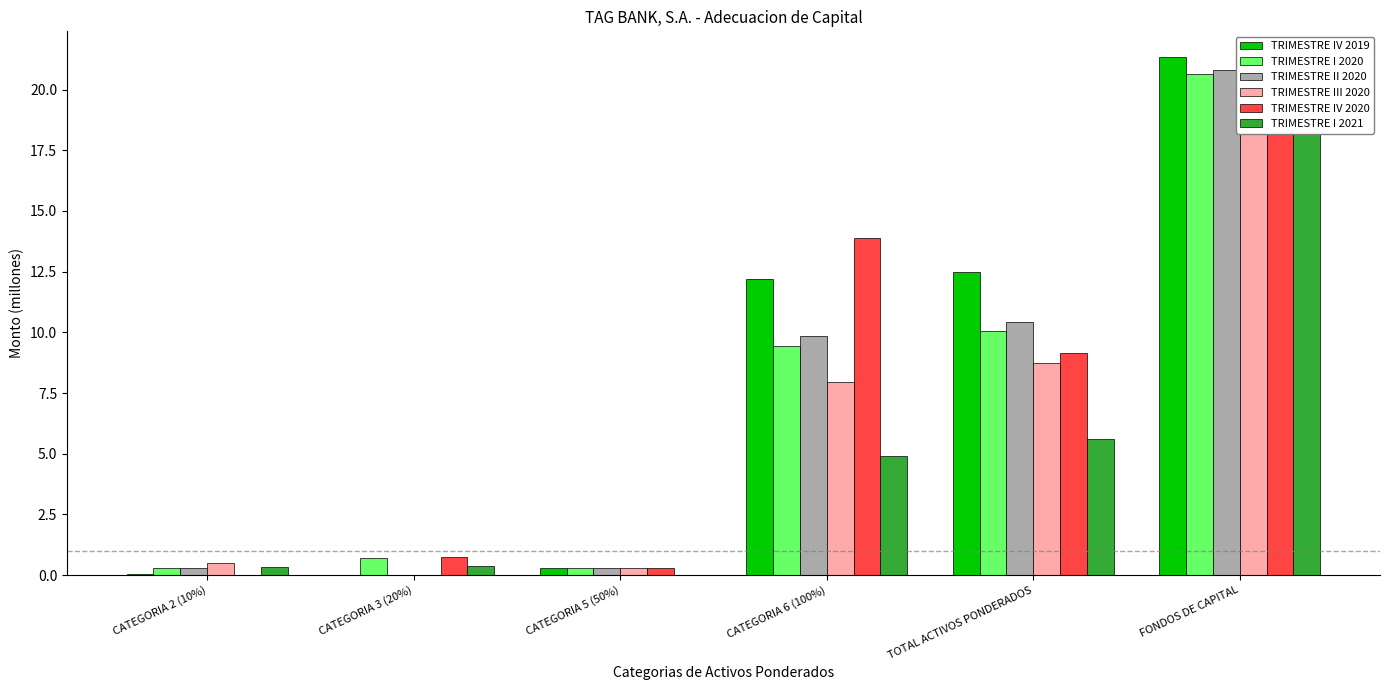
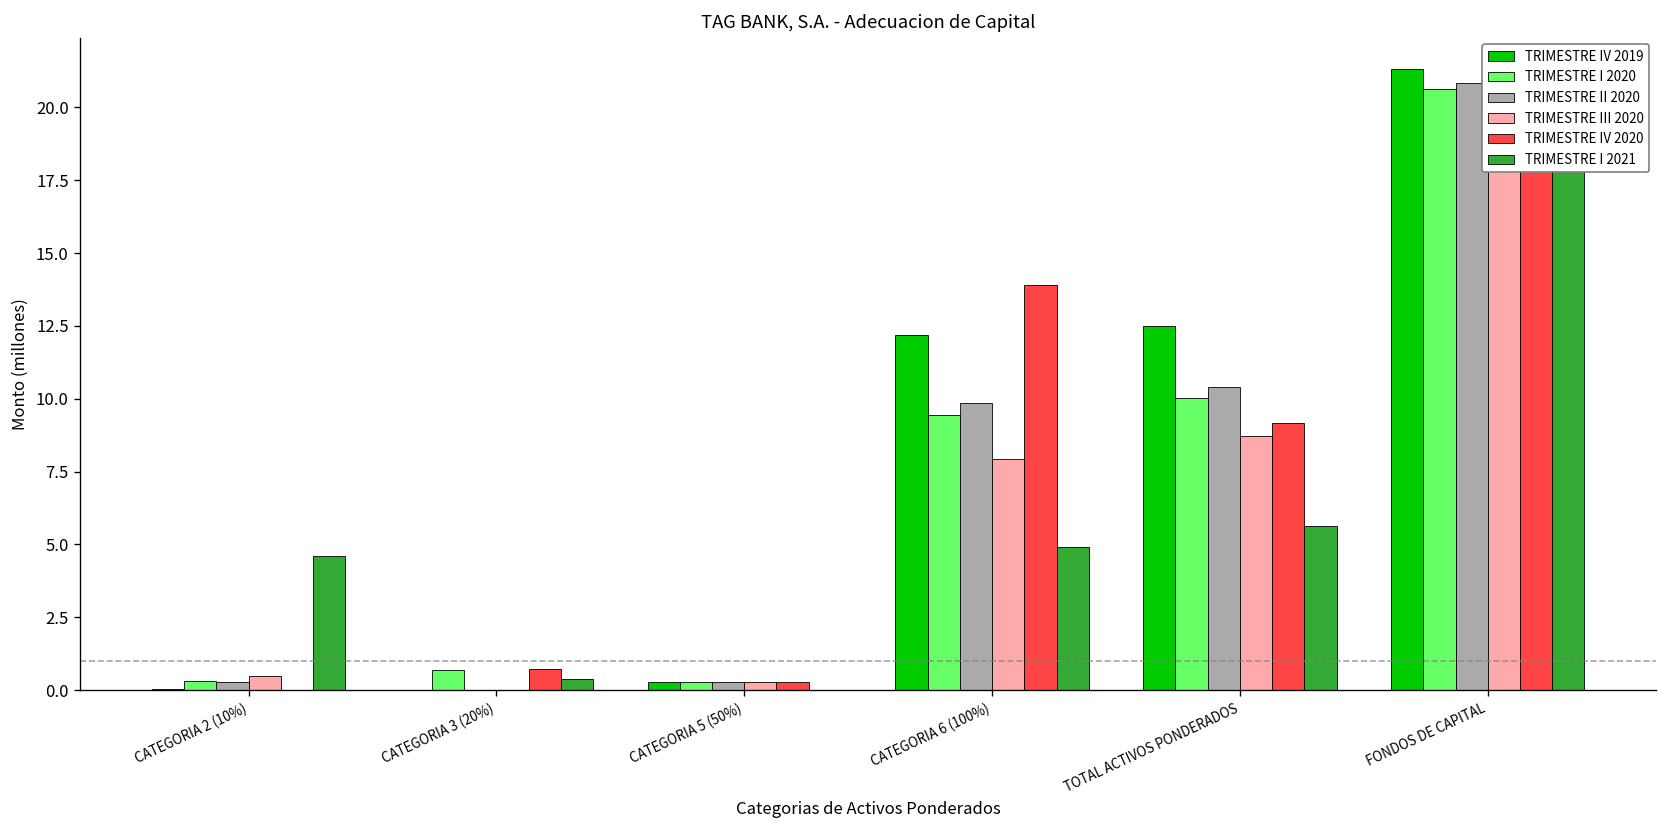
  {
    "TRIMESTRE IV 2019": {
      "CATEGORIA 3 (20%)": 0.0,
      "CATEGORIA 5 (50%)": 0.3,
      "CATEGORIA 6 (100%)": 12.2,
      "TOTAL ACTIVOS PONDERADOS": 12.5,
      "FONDOS DE CAPITAL": 21.3
    },
    "TRIMESTRE I 2020": {
      "CATEGORIA 2 (10%)": 0.3,
      "CATEGORIA 3 (20%)": 0.7,
      "CATEGORIA 5 (50%)": 0.3,
      "CATEGORIA 6 (100%)": 9.4,
      "TOTAL ACTIVOS PONDERADOS": 10.0,
      "FONDOS DE CAPITAL": 20.6
    },
    "TRIMESTRE II 2020": {
      "CATEGORIA 2 (10%)": 0.3,
      "CATEGORIA 3 (20%)": 0.0,
      "CATEGORIA 5 (50%)": 0.3,
      "CATEGORIA 6 (100%)": 9.8,
      "TOTAL ACTIVOS PONDERADOS": 10.4,
      "FONDOS DE CAPITAL": 20.8
    },
    "TRIMESTRE III 2020": {
      "CATEGORIA 2 (10%)": 0.5,
      "CATEGORIA 3 (20%)": 0.0,
      "CATEGORIA 5 (50%)": 0.3,
      "CATEGORIA 6 (100%)": 7.9,
      "TOTAL ACTIVOS PONDERADOS": 8.7
    },
    "TRIMESTRE IV 2020": {
      "CATEGORIA 3 (20%)": 0.7,
      "CATEGORIA 5 (50%)": 0.3,
      "CATEGORIA 6 (100%)": 13.9,
      "TOTAL ACTIVOS PONDERADOS": 9.2
    },
    "TRIMESTRE I 2021": {
-     "CATEGORIA 2 (10%)": 0.3,
+     "CATEGORIA 2 (10%)": 4.6,
      "CATEGORIA 3 (20%)": 0.4,
      "CATEGORIA 5 (50%)": 0.0,
      "CATEGORIA 6 (100%)": 4.9,
      "TOTAL ACTIVOS PONDERADOS": 5.6
    }
  }
